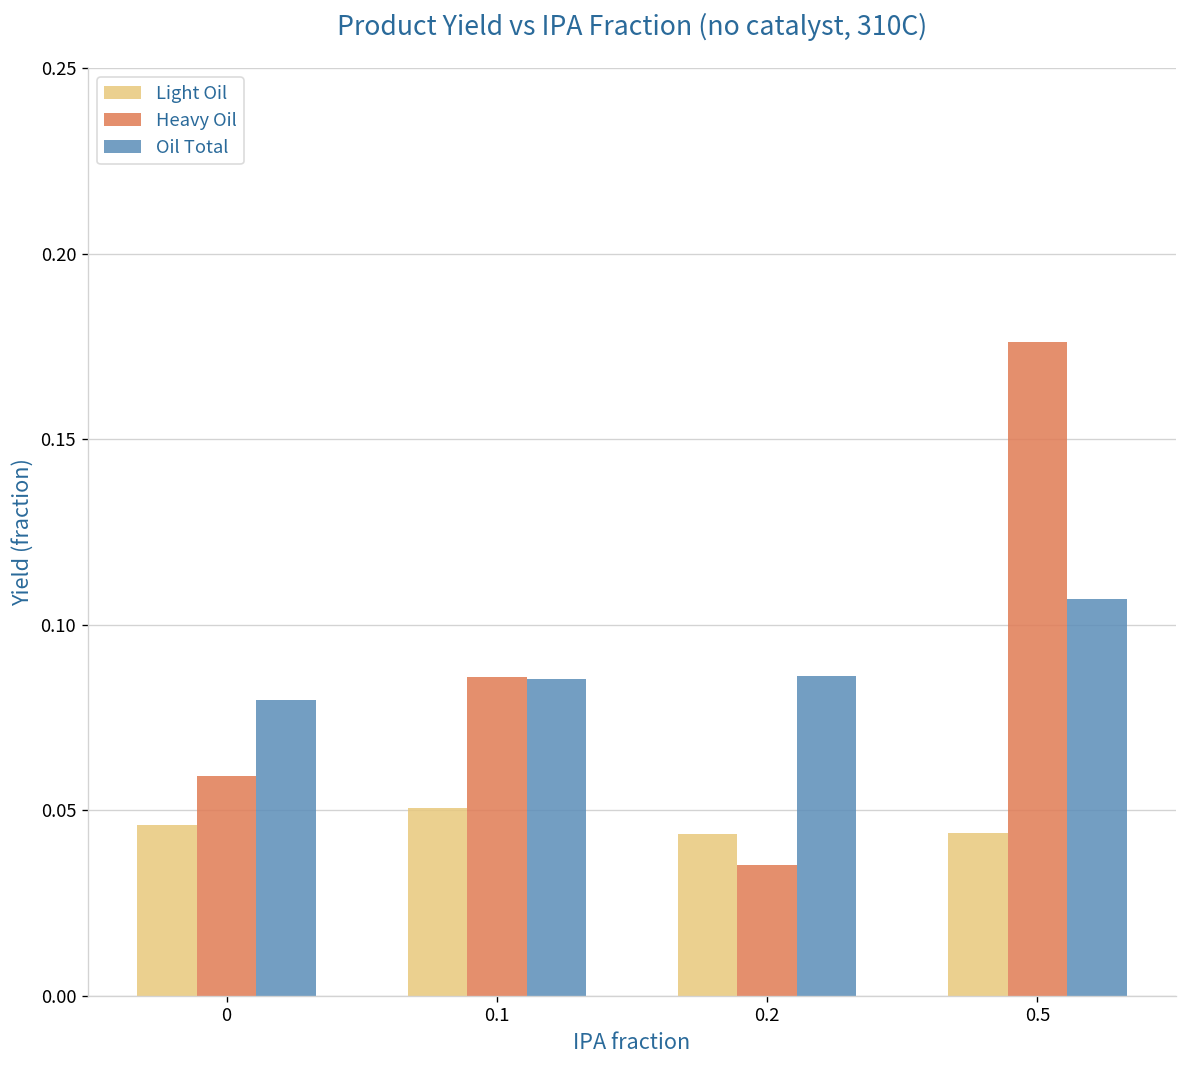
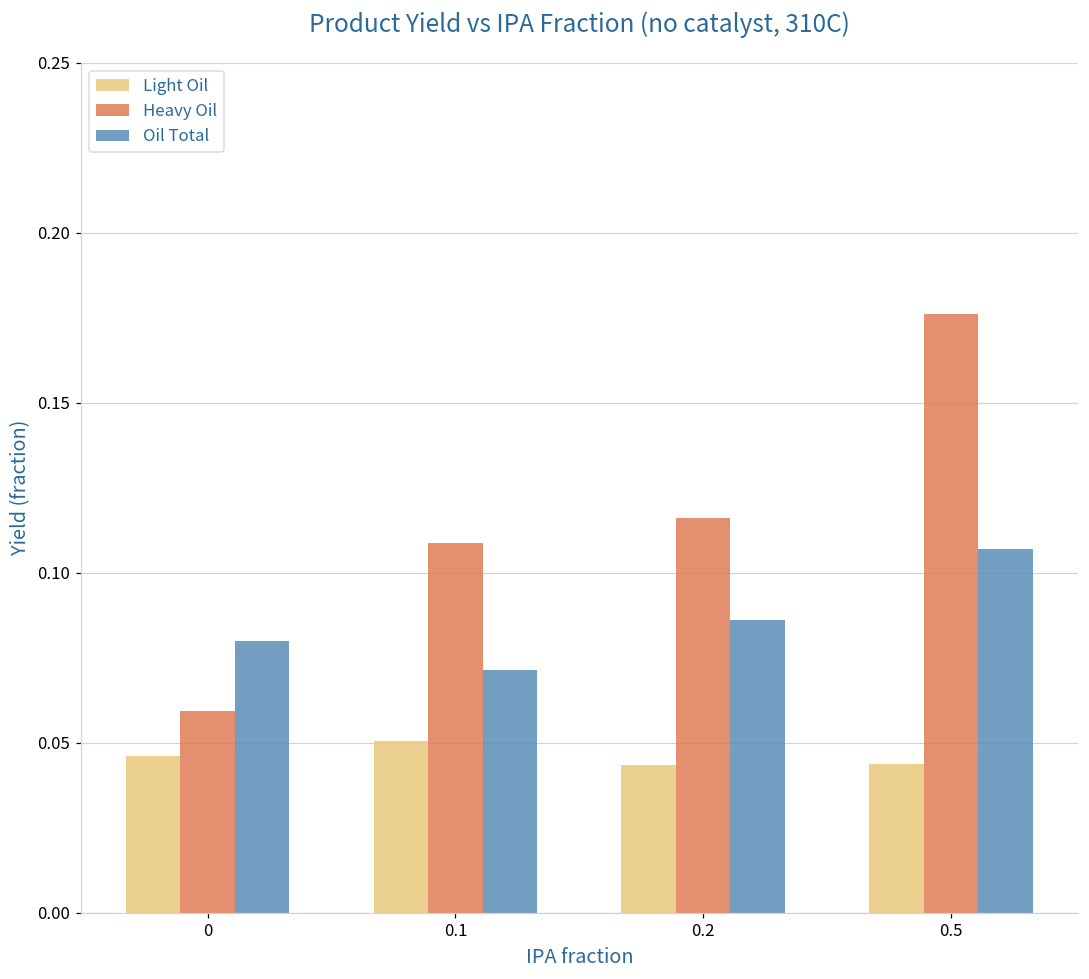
  {
    "Light Oil": {
      "0": 0.046,
      "0.1": 0.051,
      "0.2": 0.043,
      "0.5": 0.044
    },
    "Heavy Oil": {
      "0": 0.059,
-     "0.1": 0.086,
-     "0.2": 0.035,
+     "0.1": 0.109,
+     "0.2": 0.116,
      "0.5": 0.176
    },
    "Oil Total": {
      "0": 0.080,
-     "0.1": 0.085,
+     "0.1": 0.071,
      "0.2": 0.086,
      "0.5": 0.107
    }
  }
